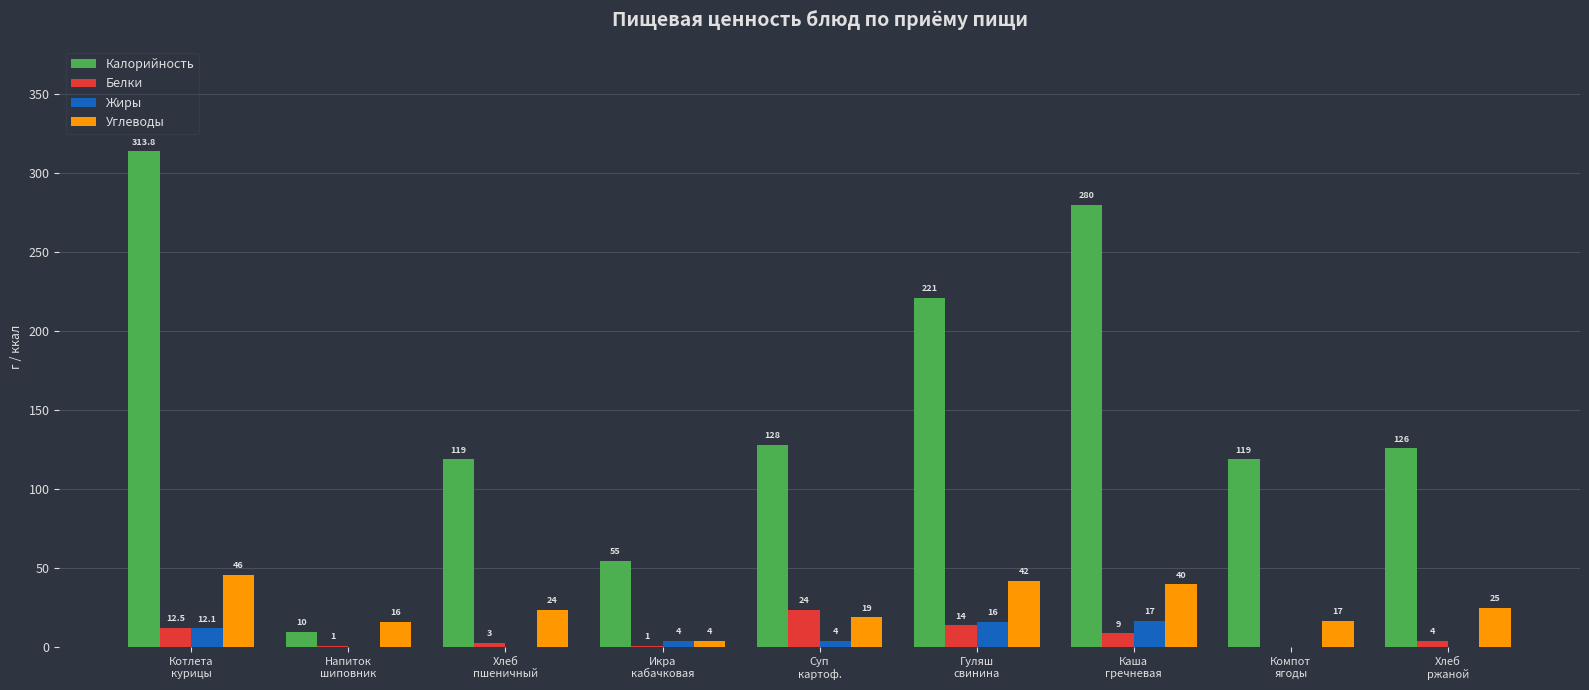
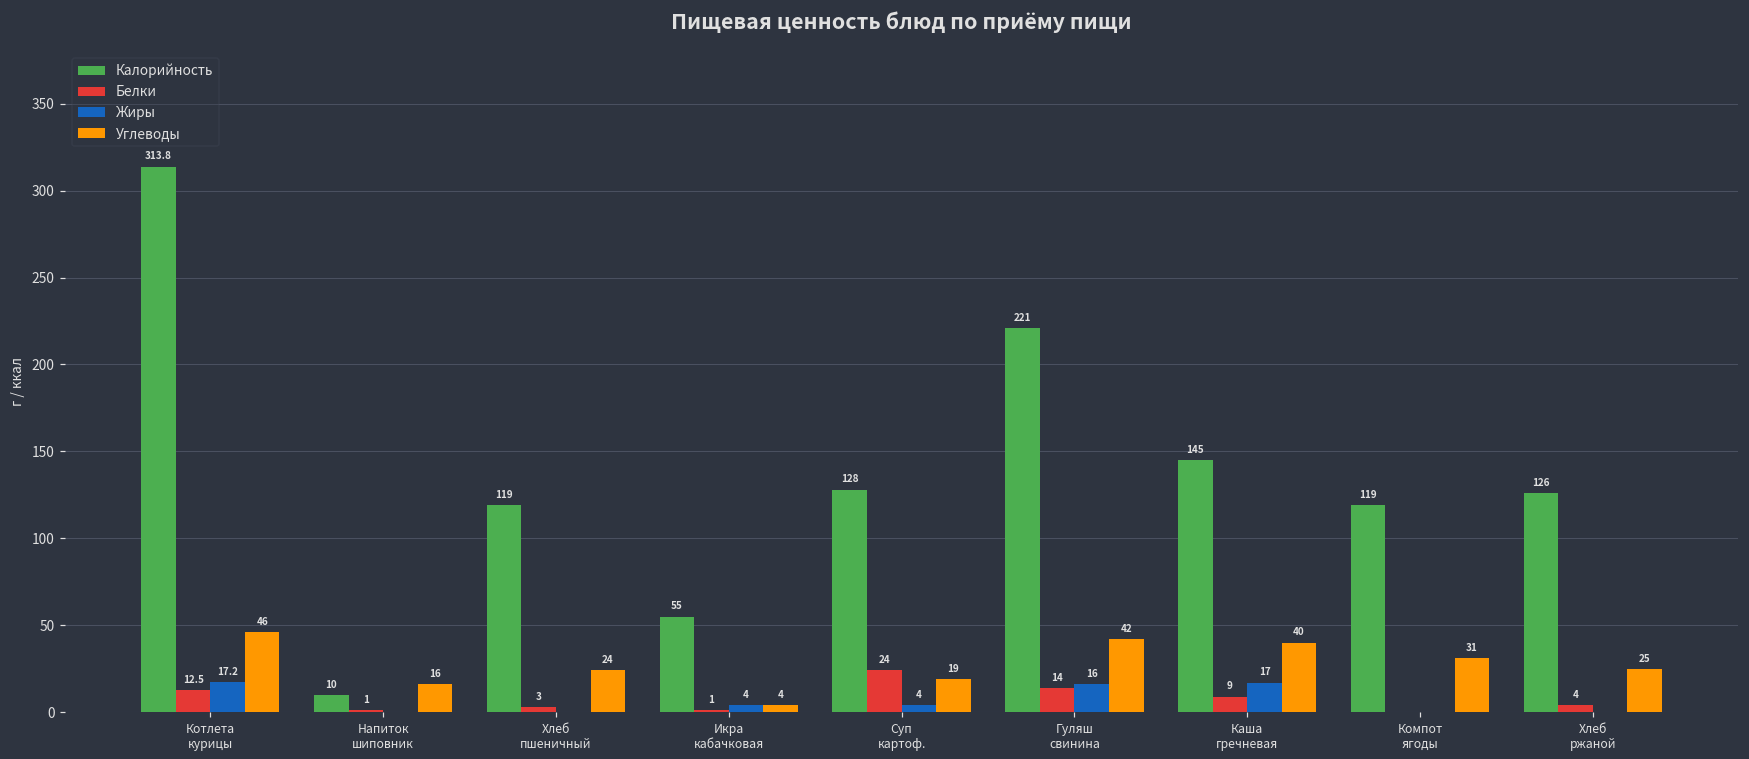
  {
    "Калорийность": {
      "Котлета курицы": 313.8,
      "Напиток шиповник": 10,
      "Хлеб пшеничный": 119,
      "Икра кабачковая": 55,
      "Суп картоф.": 128,
      "Гуляш свинина": 221,
-     "Каша гречневая": 280,
+     "Каша гречневая": 145,
      "Компот ягоды": 119,
      "Хлеб ржаной": 126
    },
    "Белки": {
      "Котлета курицы": 12.5,
      "Напиток шиповник": 1,
      "Хлеб пшеничный": 3,
      "Икра кабачковая": 1,
      "Суп картоф.": 24,
      "Гуляш свинина": 14,
      "Каша гречневая": 9,
      "Хлеб ржаной": 4
    },
    "Жиры": {
-     "Котлета курицы": 12.1,
+     "Котлета курицы": 17.2,
      "Икра кабачковая": 4,
      "Суп картоф.": 4,
      "Гуляш свинина": 16,
      "Каша гречневая": 17
    },
    "Углеводы": {
      "Котлета курицы": 46,
      "Напиток шиповник": 16,
      "Хлеб пшеничный": 24,
      "Икра кабачковая": 4,
      "Суп картоф.": 19,
      "Гуляш свинина": 42,
      "Каша гречневая": 40,
-     "Компот ягоды": 17,
+     "Компот ягоды": 31,
      "Хлеб ржаной": 25
    }
  }
